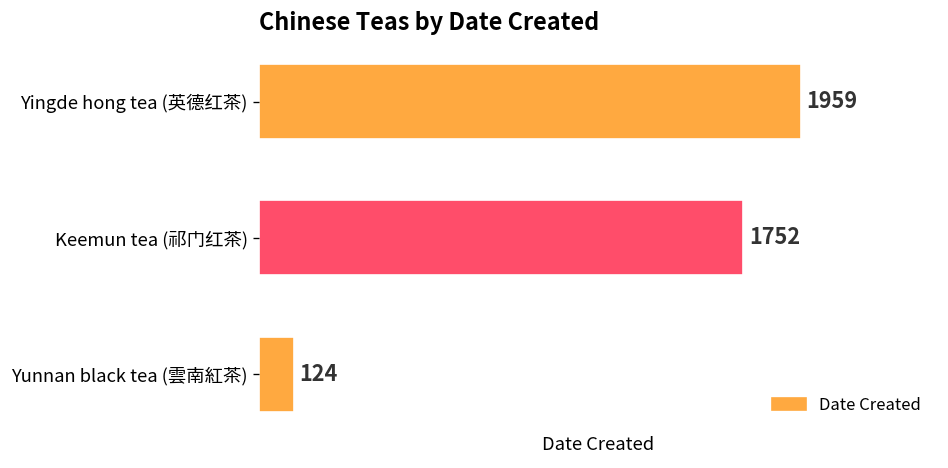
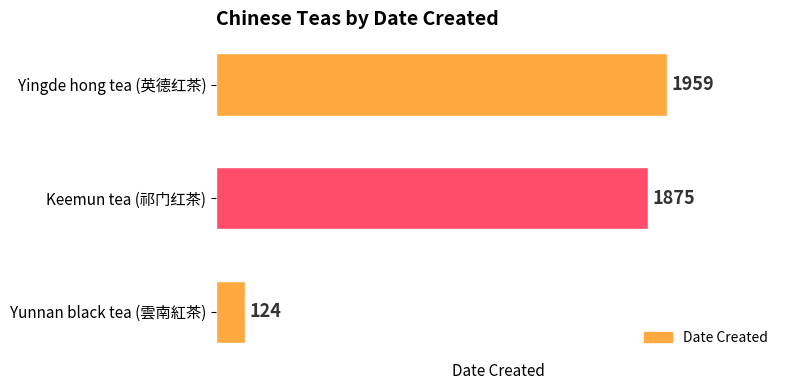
  {
    "Yingde hong tea (英德红茶)": 1959,
-   "Keemun tea (祁门红茶)": 1752,
+   "Keemun tea (祁门红茶)": 1875,
    "Yunnan black tea (雲南紅茶)": 124
  }
